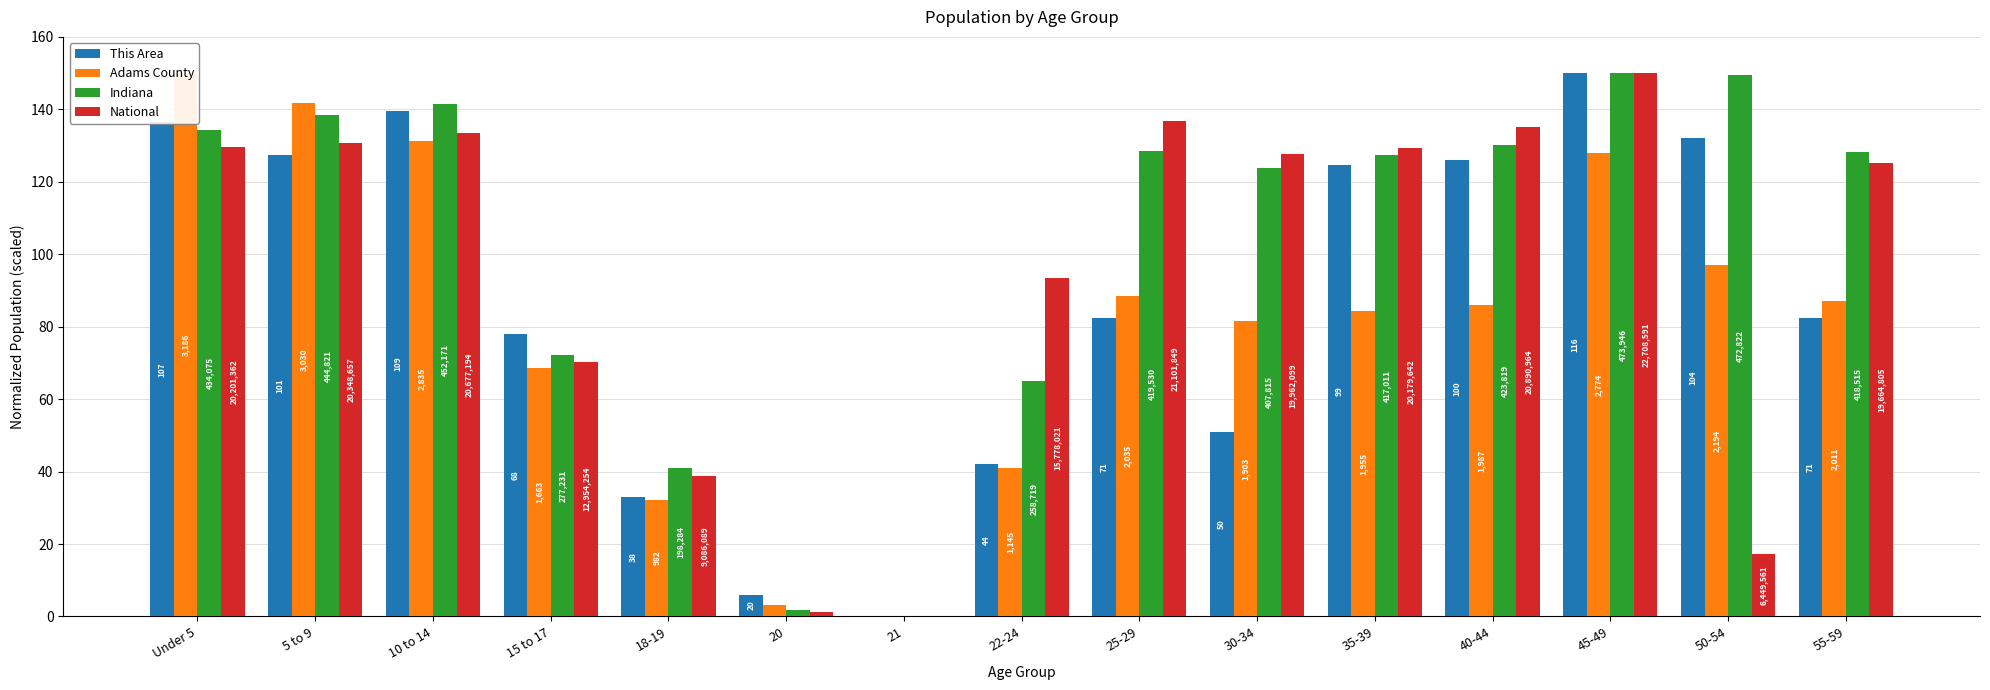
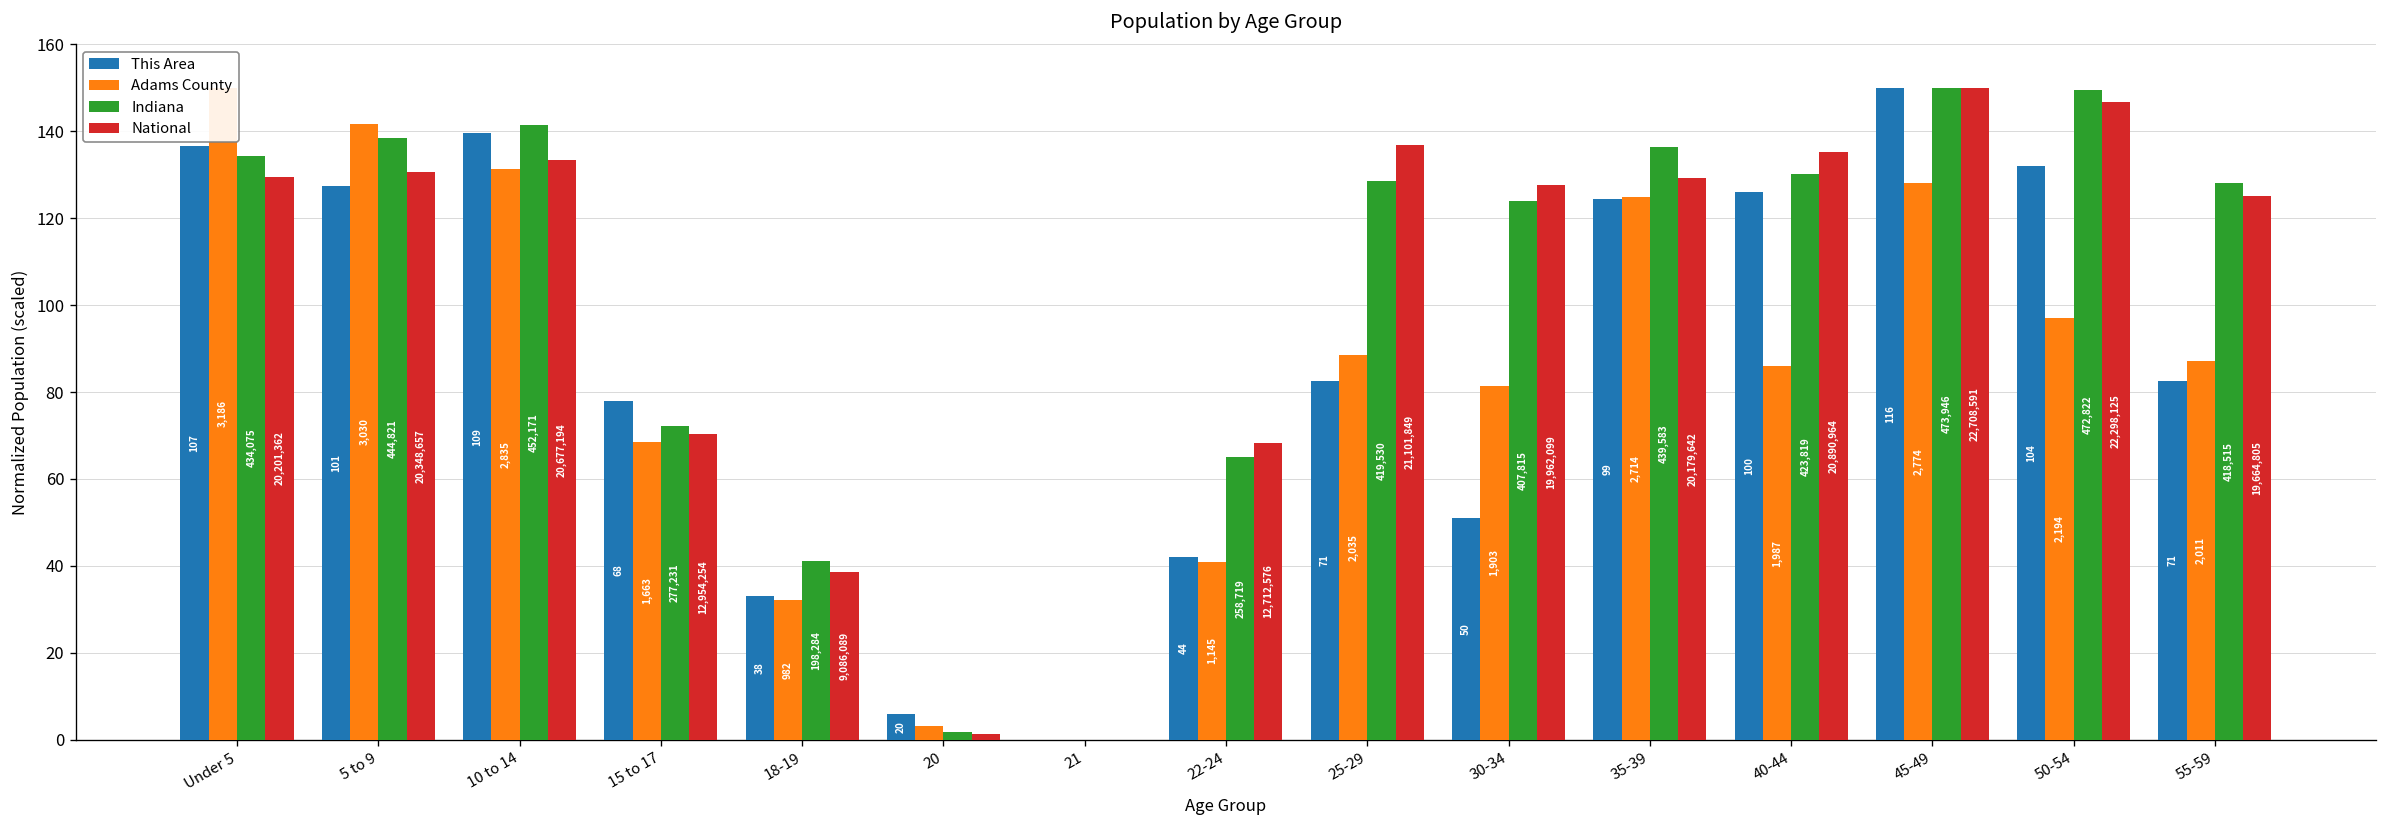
  {
    "This Area": {
      "21": "0"
    },
    "Adams County": {
-     "35-39": "1,955"
+     "35-39": "2,714"
    },
    "Indiana": {
-     "35-39": "417,011"
+     "35-39": "439,583"
    },
    "National": {
-     "22-24": "15,778,021",
-     "50-54": "6,449,561"
+     "22-24": "12,712,576",
+     "50-54": "22,298,125"
    }
  }
